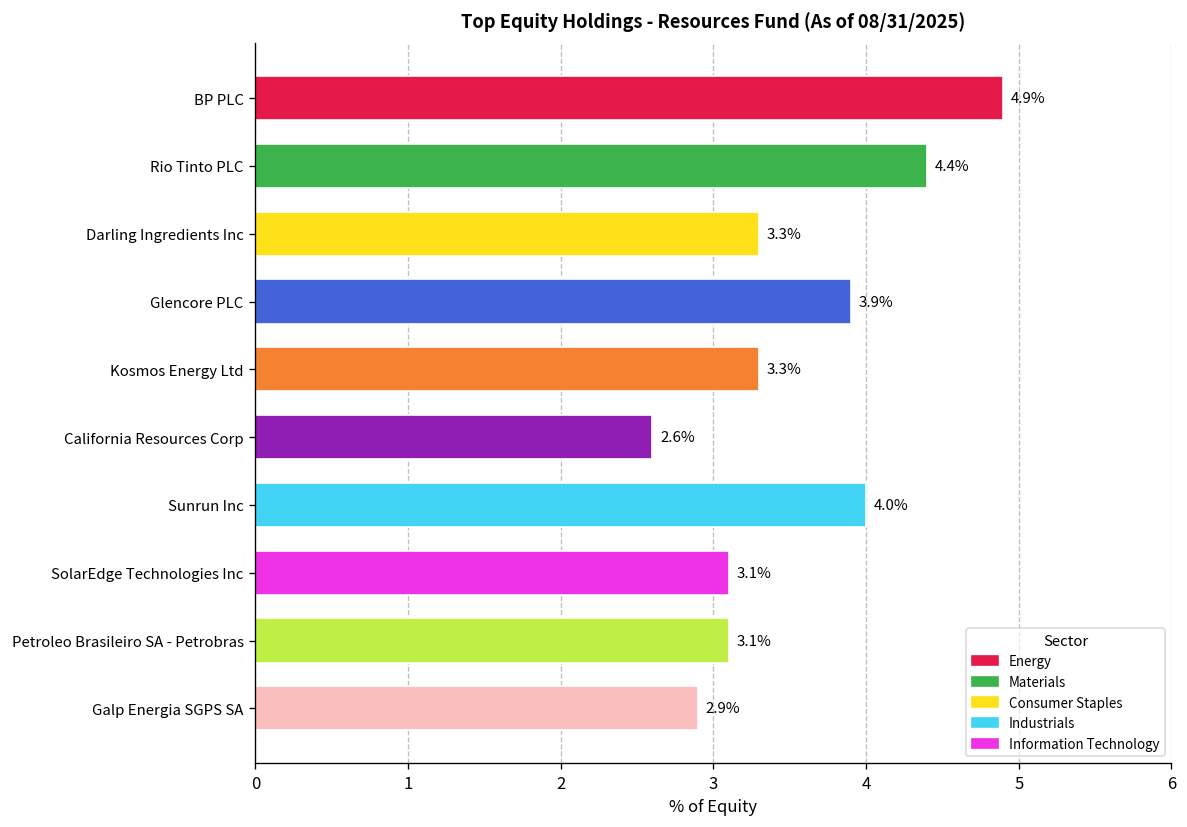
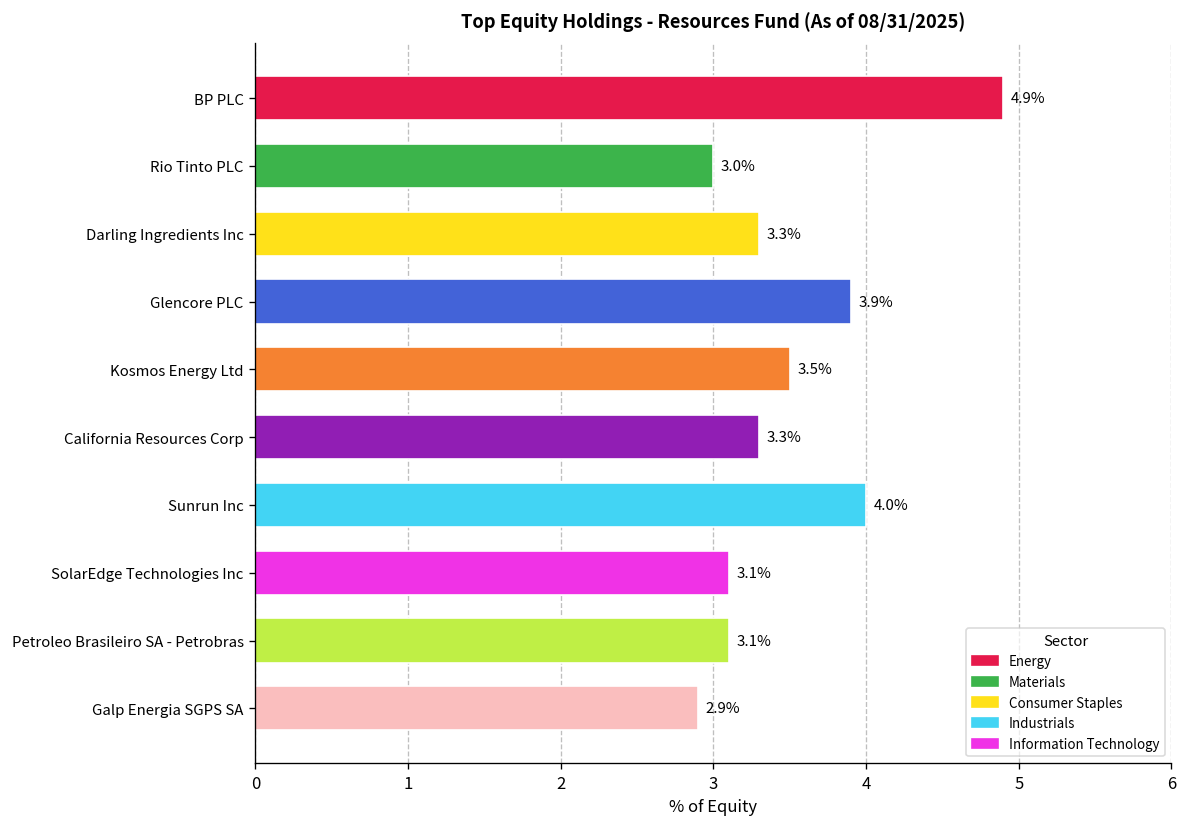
  {
    "BP PLC": "4.9%",
-   "Rio Tinto PLC": "4.4%",
+   "Rio Tinto PLC": "3.0%",
    "Darling Ingredients Inc": "3.3%",
    "Glencore PLC": "3.9%",
-   "Kosmos Energy Ltd": "3.3%",
-   "California Resources Corp": "2.6%",
+   "Kosmos Energy Ltd": "3.5%",
+   "California Resources Corp": "3.3%",
    "Sunrun Inc": "4.0%",
    "SolarEdge Technologies Inc": "3.1%",
    "Petroleo Brasileiro SA - Petrobras": "3.1%",
    "Galp Energia SGPS SA": "2.9%"
  }
